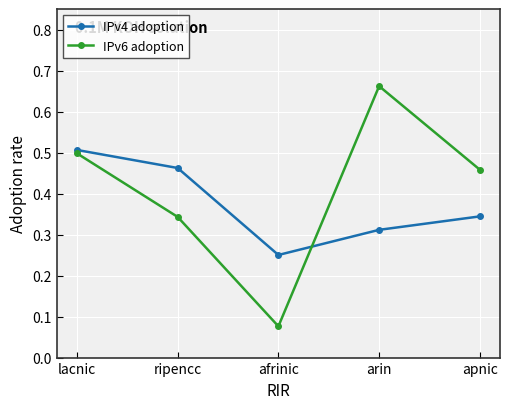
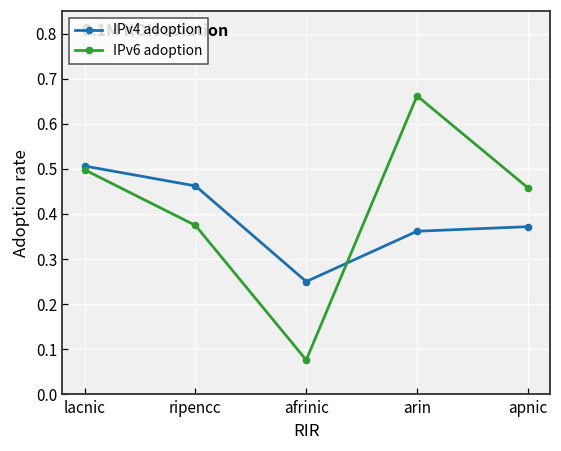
  {
    "IPv4 adoption": {
      "lacnic": 0.51,
      "ripencc": 0.46,
      "afrinic": 0.25,
-     "arin": 0.31,
-     "apnic": 0.34
+     "arin": 0.36,
+     "apnic": 0.37
    },
    "IPv6 adoption": {
      "lacnic": 0.50,
-     "ripencc": 0.34,
+     "ripencc": 0.37,
      "afrinic": 0.08,
      "arin": 0.66,
      "apnic": 0.46
    }
  }
